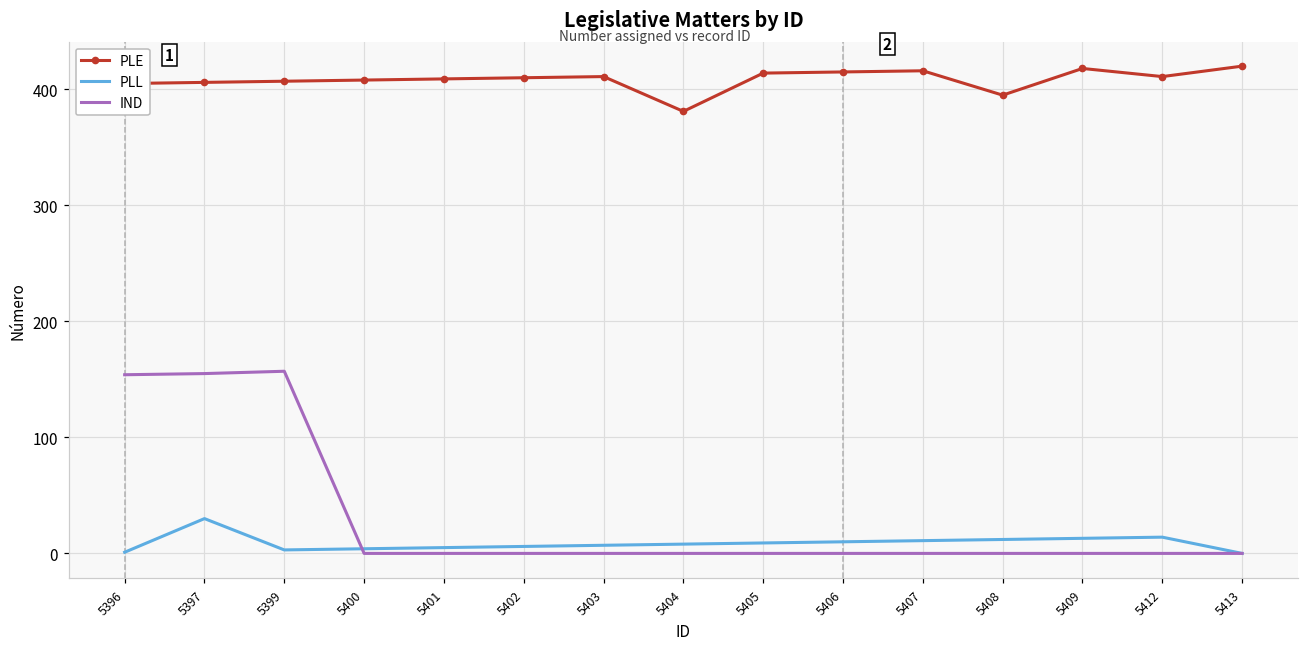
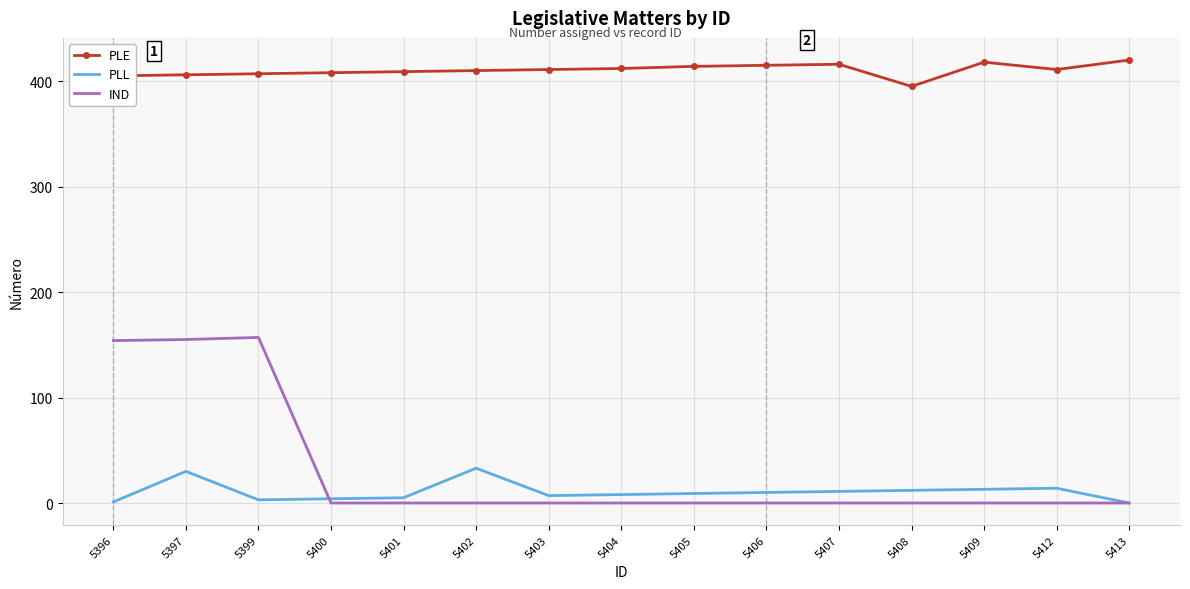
  {
    "PLE": {
      "5397": 406,
      "5399": 407,
      "5400": 408,
      "5401": 409,
      "5402": 410,
      "5403": 411,
-     "5404": 381,
+     "5404": 412,
      "5405": 414,
      "5406": 415,
      "5407": 416,
      "5408": 395,
      "5409": 418,
      "5412": 411,
      "5413": 420
    },
    "PLL": {
      "5396": 1,
      "5397": 30,
      "5399": 3,
      "5400": 4,
      "5401": 5,
-     "5402": 6,
+     "5402": 33,
      "5403": 7,
      "5404": 8,
      "5405": 9,
      "5406": 10,
      "5407": 11,
      "5408": 12,
      "5409": 13,
      "5412": 14
    },
    "IND": {
      "5396": 154,
      "5397": 155,
      "5399": 157,
      "5400": 0,
      "5401": 0,
      "5402": 0,
      "5403": 0,
      "5404": 0,
      "5405": 0,
      "5406": 0,
      "5407": 0,
      "5408": 0,
      "5409": 0,
      "5412": 0
    }
  }
